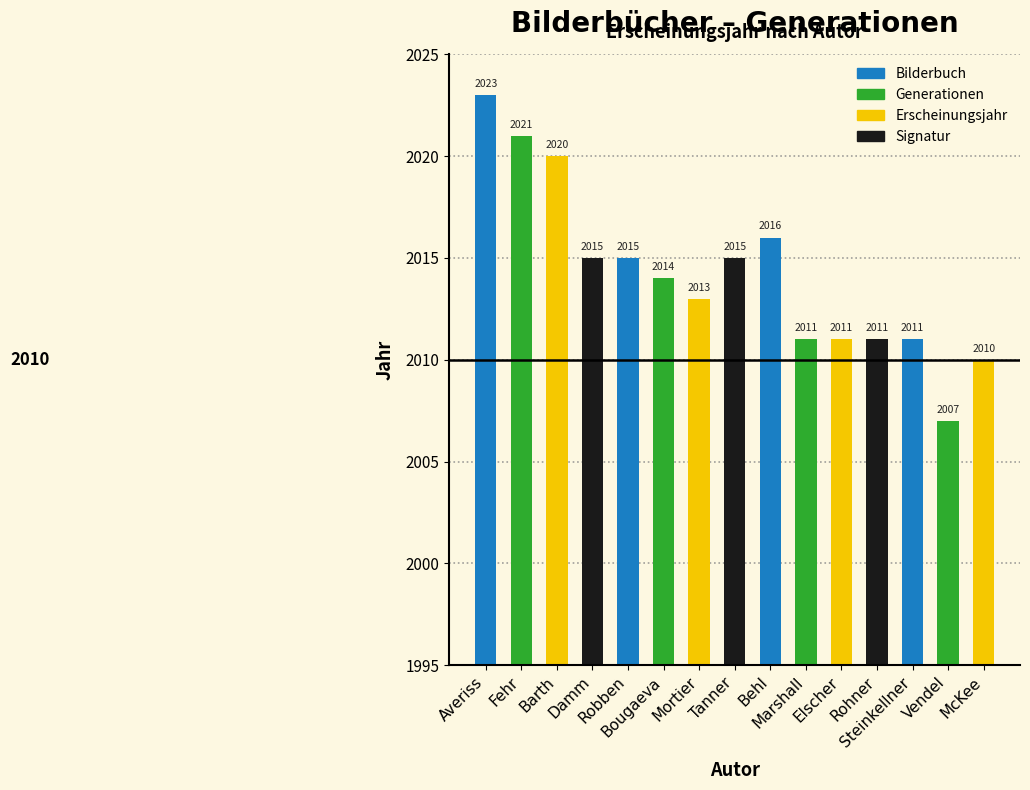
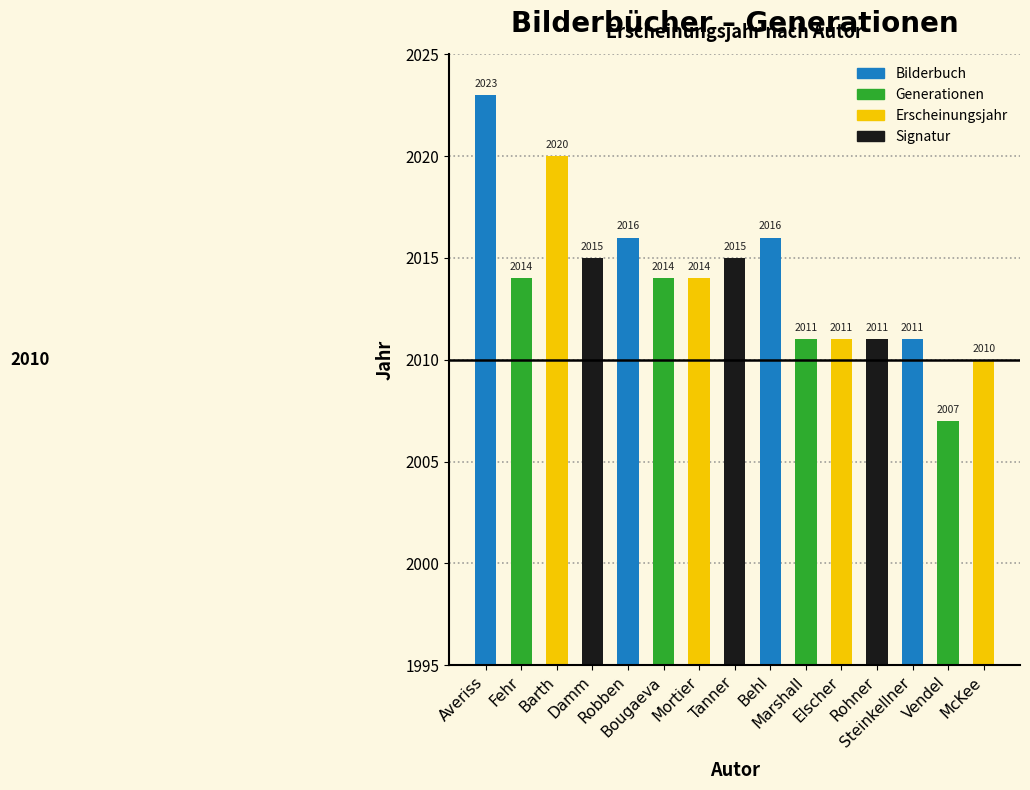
  {
    "Averiss": 2023,
-   "Fehr": 2021,
+   "Fehr": 2014,
    "Barth": 2020,
    "Damm": 2015,
-   "Robben": 2015,
+   "Robben": 2016,
    "Bougaeva": 2014,
-   "Mortier": 2013,
+   "Mortier": 2014,
    "Tanner": 2015,
    "Behl": 2016,
    "Marshall": 2011,
    "Elscher": 2011,
    "Rohner": 2011,
    "Steinkellner": 2011,
    "Vendel": 2007,
    "McKee": 2010
  }
